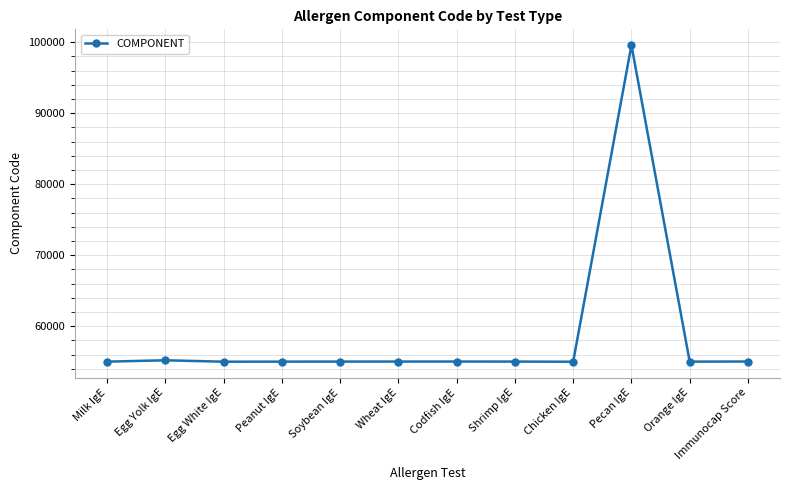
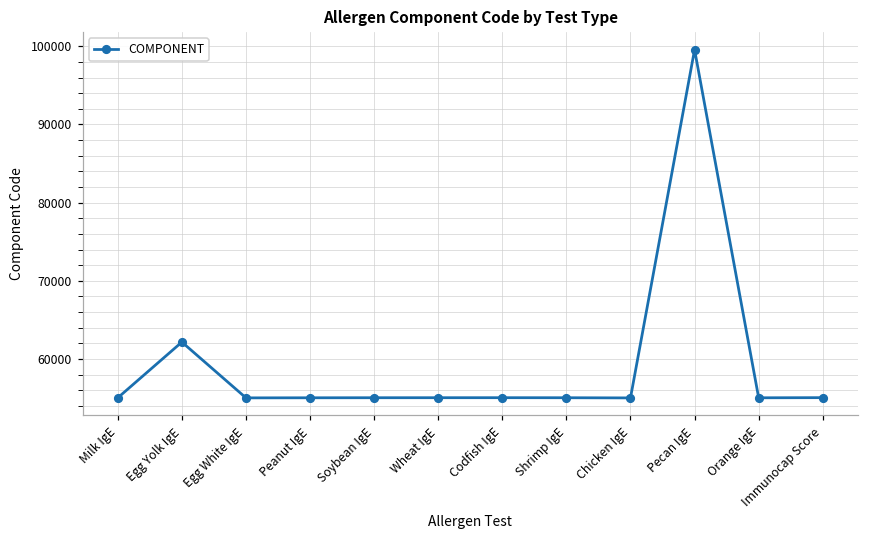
  {
    "Milk IgE": 55000,
-   "Egg Yolk IgE": 55000,
+   "Egg Yolk IgE": 62000,
    "Egg White IgE": 55000,
    "Peanut IgE": 55000,
    "Soybean IgE": 55000,
    "Wheat IgE": 55000,
    "Codfish IgE": 55000,
    "Shrimp IgE": 55000,
    "Chicken IgE": 55000,
    "Pecan IgE": 100000,
    "Orange IgE": 55000,
    "Immunocap Score": 55000
  }
